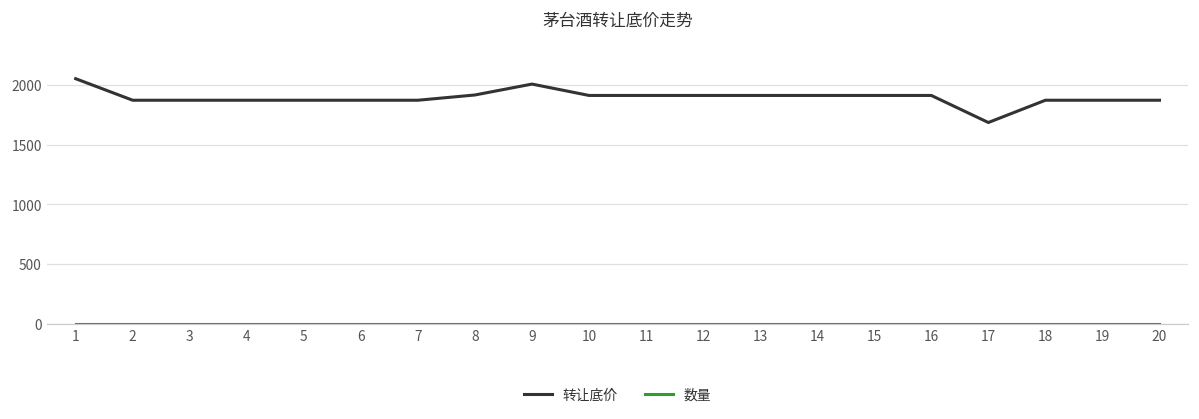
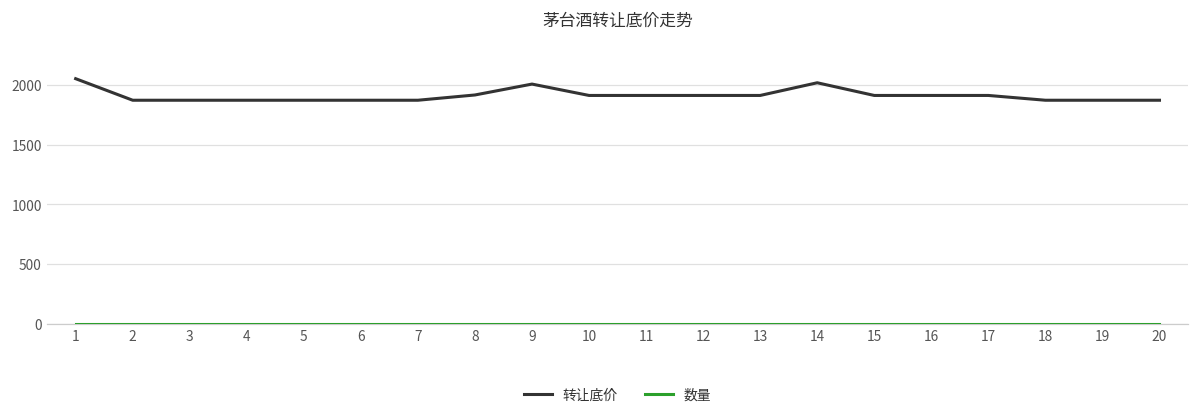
  {
    "转让底价": {
      "1": 2050,
      "2": 1870,
      "3": 1870,
      "4": 1870,
      "5": 1870,
      "6": 1870,
      "7": 1870,
      "8": 1910,
      "9": 2010,
      "10": 1910,
      "11": 1910,
      "12": 1910,
      "13": 1910,
-     "14": 1910,
+     "14": 2020,
      "15": 1910,
      "16": 1910,
-     "17": 1680,
+     "17": 1910,
      "18": 1870,
      "19": 1870,
      "20": 1870
    },
    "数量": {
      "1": 0,
      "2": 0,
      "3": 0,
      "4": 0,
      "5": 0,
      "6": 0,
      "7": 0,
      "8": 0,
      "9": 0,
      "10": 0,
      "11": 0,
      "12": 0,
      "13": 0,
      "14": 0,
      "15": 0,
      "16": 0,
      "17": 0,
      "18": 0,
      "19": 0,
      "20": 0
    }
  }
